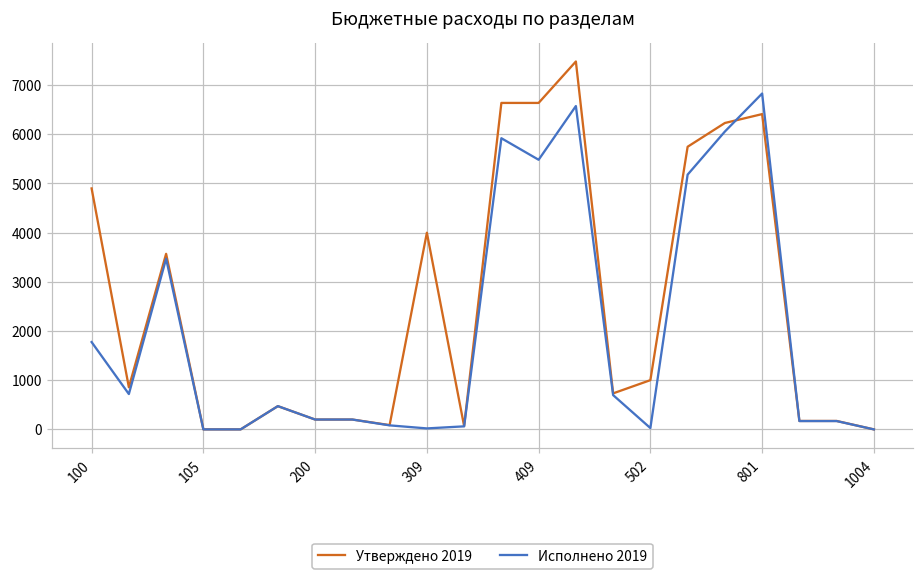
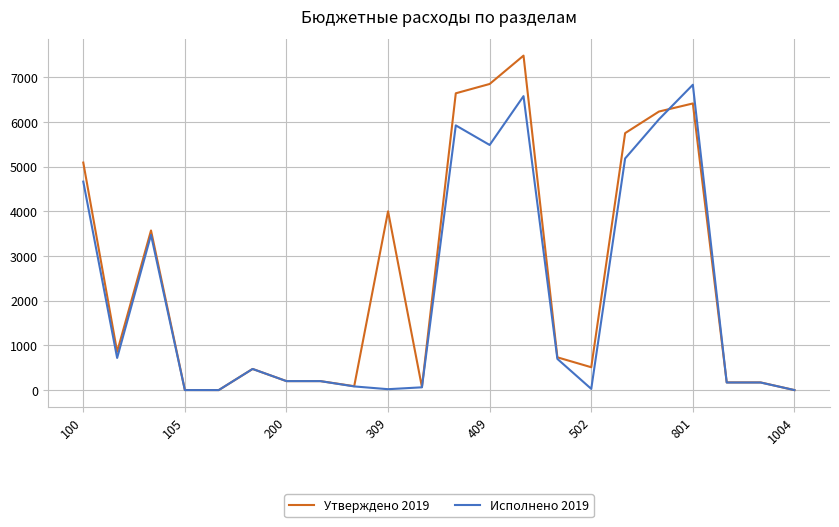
  {
    "Утверждено 2019": {
-     "100": 4900,
+     "100": 5100,
      "309": 4000,
-     "409": 6600,
-     "502": 1000,
+     "409": 6800,
+     "502": 500,
      "801": 6400
    },
    "Исполнено 2019": {
-     "100": 1800,
+     "100": 4700,
      "309": 0,
      "409": 5500,
      "502": 0,
      "801": 6800
    }
  }
